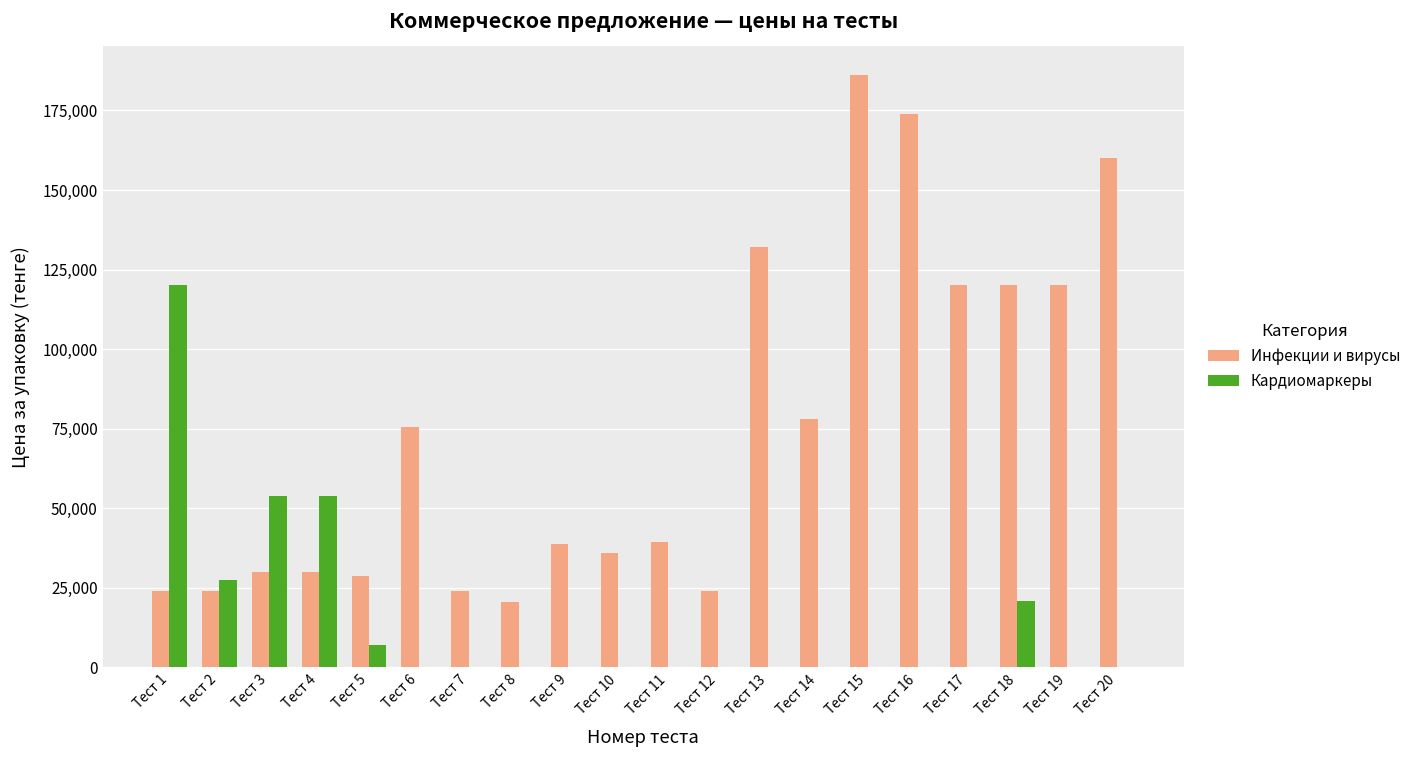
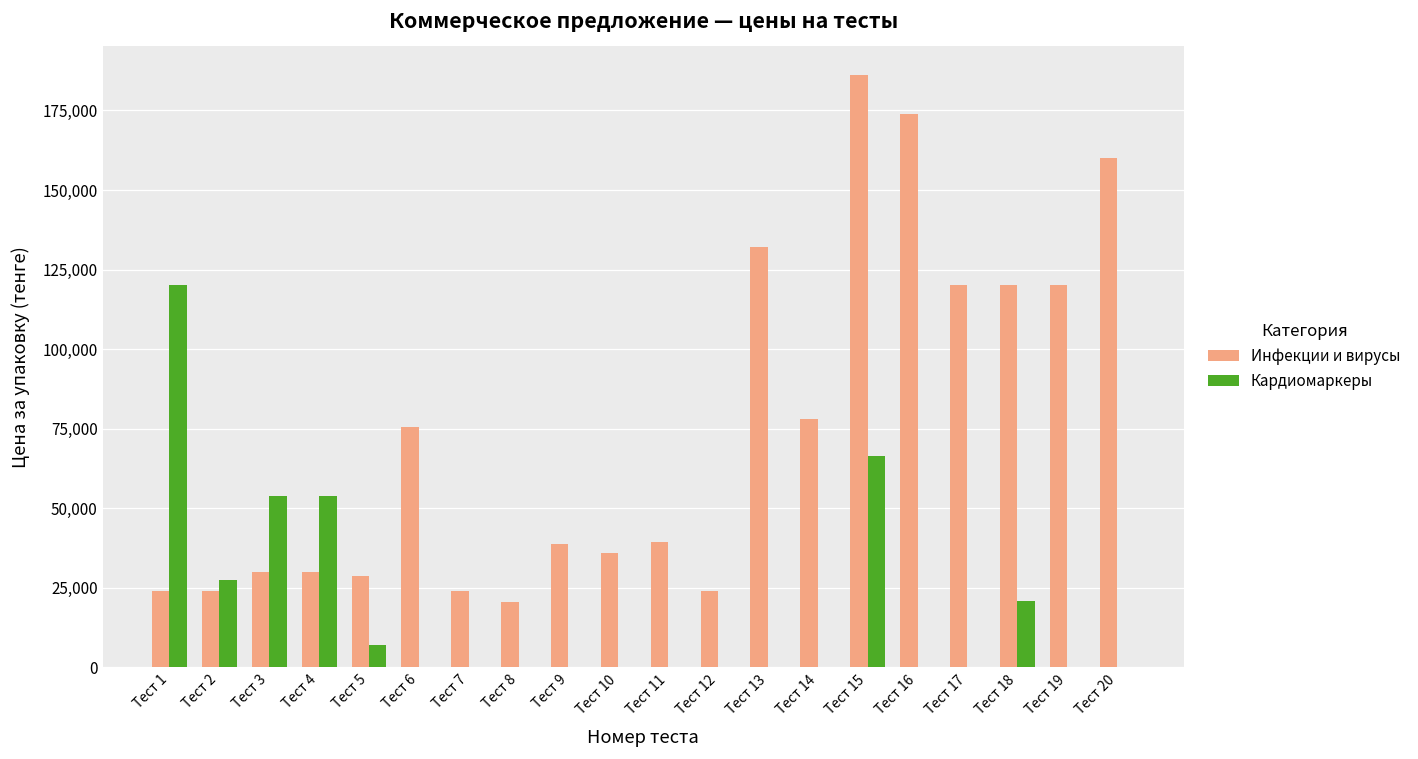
  {
    "Инфекции и вирусы": {
      "Тест 1": "24,000",
      "Тест 2": "24,000",
      "Тест 3": "30,000",
      "Тест 4": "30,000",
      "Тест 5": "29,000",
      "Тест 6": "76,000",
      "Тест 7": "24,000",
      "Тест 8": "20,000",
      "Тест 9": "39,000",
      "Тест 10": "36,000",
      "Тест 11": "39,000",
      "Тест 12": "24,000",
      "Тест 13": "132,000",
      "Тест 14": "78,000",
      "Тест 15": "186,000",
      "Тест 16": "174,000",
      "Тест 17": "120,000",
      "Тест 18": "120,000",
      "Тест 19": "120,000",
      "Тест 20": "160,000"
    },
    "Кардиомаркеры": {
      "Тест 1": "120,000",
      "Тест 2": "28,000",
      "Тест 3": "54,000",
      "Тест 4": "54,000",
      "Тест 5": "7,000",
      "Тест 6": "0",
      "Тест 7": "0",
      "Тест 8": "0",
      "Тест 9": "0",
      "Тест 10": "0",
      "Тест 11": "0",
      "Тест 12": "0",
      "Тест 13": "0",
      "Тест 14": "0",
-     "Тест 15": "0",
+     "Тест 15": "66,000",
      "Тест 16": "0",
      "Тест 17": "0",
      "Тест 18": "21,000",
      "Тест 19": "0",
      "Тест 20": "0"
    }
  }
